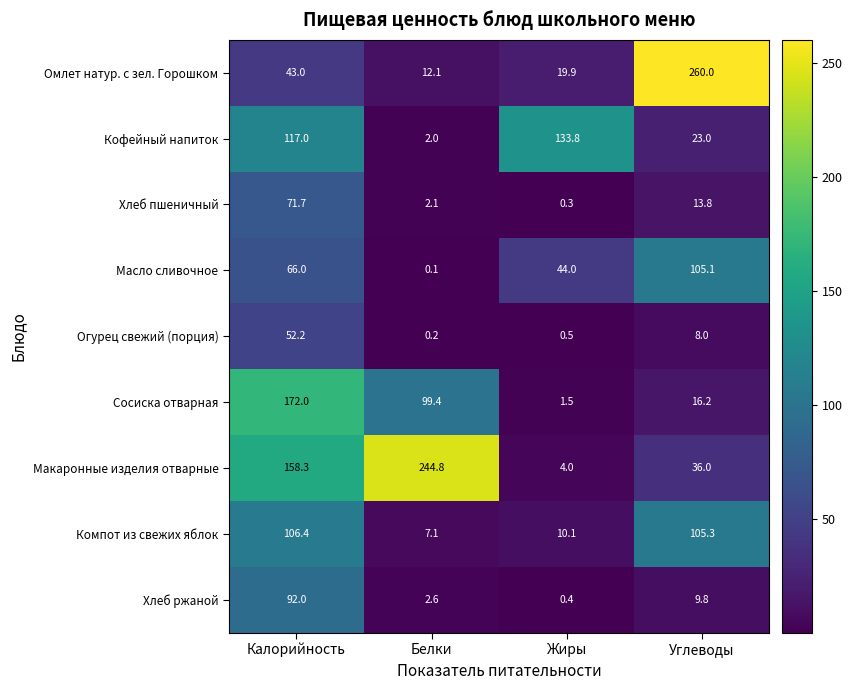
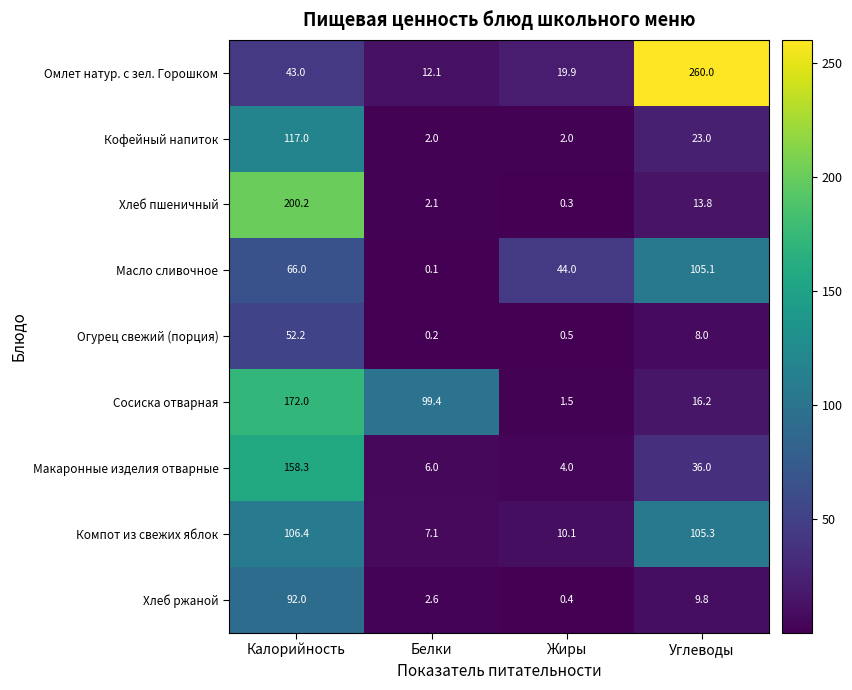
  {
    "Омлет натур. с зел. Горошком": {
      "Калорийность": 43.0,
      "Белки": 12.1,
      "Жиры": 19.9,
      "Углеводы": 260.0
    },
    "Кофейный напиток": {
      "Калорийность": 117.0,
      "Белки": 2.0,
-     "Жиры": 133.8,
+     "Жиры": 2.0,
      "Углеводы": 23.0
    },
    "Хлеб пшеничный": {
-     "Калорийность": 71.7,
+     "Калорийность": 200.2,
      "Белки": 2.1,
      "Жиры": 0.3,
      "Углеводы": 13.8
    },
    "Масло сливочное": {
      "Калорийность": 66.0,
      "Белки": 0.1,
      "Жиры": 44.0,
      "Углеводы": 105.1
    },
    "Огурец свежий (порция)": {
      "Калорийность": 52.2,
      "Белки": 0.2,
      "Жиры": 0.5,
      "Углеводы": 8.0
    },
    "Сосиска отварная": {
      "Калорийность": 172.0,
      "Белки": 99.4,
      "Жиры": 1.5,
      "Углеводы": 16.2
    },
    "Макаронные изделия отварные": {
      "Калорийность": 158.3,
-     "Белки": 244.8,
+     "Белки": 6.0,
      "Жиры": 4.0,
      "Углеводы": 36.0
    },
    "Компот из свежих яблок": {
      "Калорийность": 106.4,
      "Белки": 7.1,
      "Жиры": 10.1,
      "Углеводы": 105.3
    },
    "Хлеб ржаной": {
      "Калорийность": 92.0,
      "Белки": 2.6,
      "Жиры": 0.4,
      "Углеводы": 9.8
    }
  }
